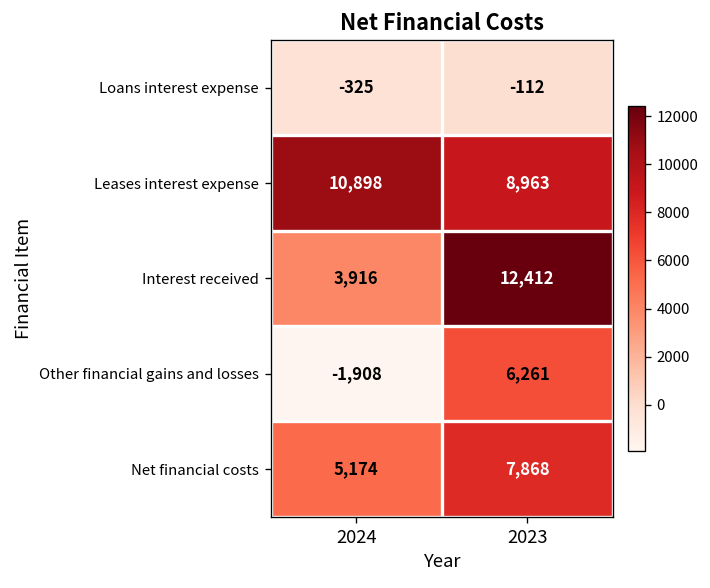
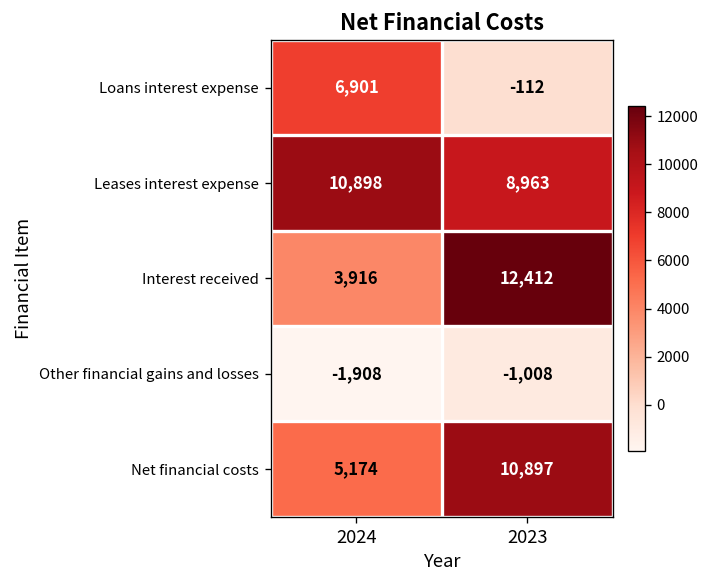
  {
    "Loans interest expense": {
-     "2024": "-325",
+     "2024": "6,901",
      "2023": "-112"
    },
    "Leases interest expense": {
      "2024": "10,898",
      "2023": "8,963"
    },
    "Interest received": {
      "2024": "3,916",
      "2023": "12,412"
    },
    "Other financial gains and losses": {
      "2024": "-1,908",
-     "2023": "6,261"
+     "2023": "-1,008"
    },
    "Net financial costs": {
      "2024": "5,174",
-     "2023": "7,868"
+     "2023": "10,897"
    }
  }
